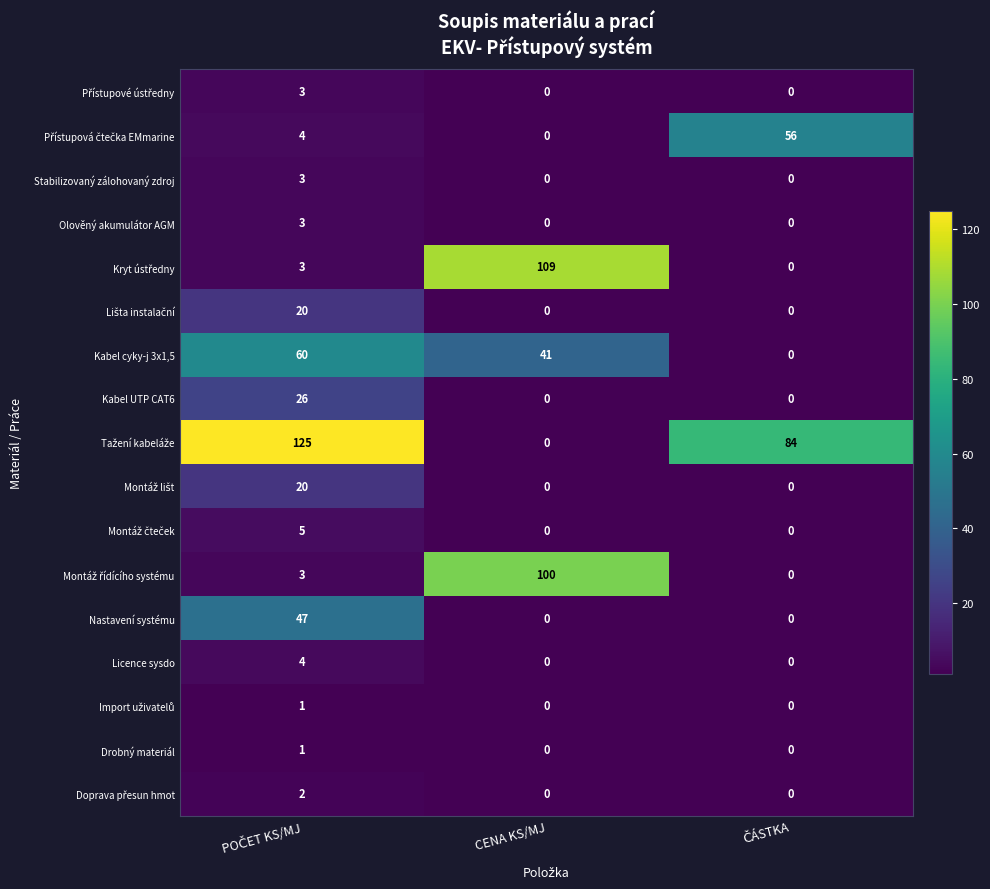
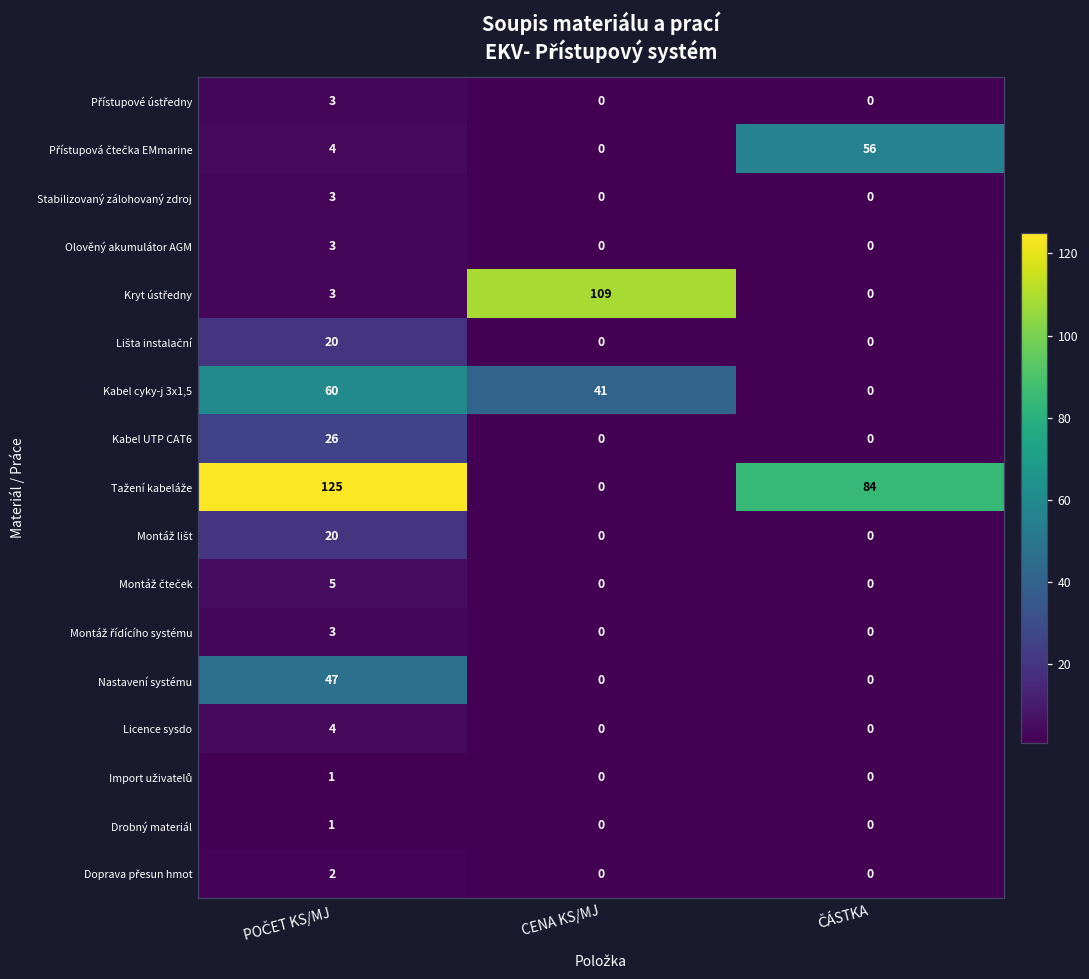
  {
    "Přístupové ústředny": {
      "POČET KS/MJ": 3,
      "CENA KS/MJ": 0,
      "ČÁSTKA": 0
    },
    "Přístupová čtečka EMmarine": {
      "POČET KS/MJ": 4,
      "CENA KS/MJ": 0,
      "ČÁSTKA": 56
    },
    "Stabilizovaný zálohovaný zdroj": {
      "POČET KS/MJ": 3,
      "CENA KS/MJ": 0,
      "ČÁSTKA": 0
    },
    "Olověný akumulátor AGM": {
      "POČET KS/MJ": 3,
      "CENA KS/MJ": 0,
      "ČÁSTKA": 0
    },
    "Kryt ústředny": {
      "POČET KS/MJ": 3,
      "CENA KS/MJ": 109,
      "ČÁSTKA": 0
    },
    "Lišta instalační": {
      "POČET KS/MJ": 20,
      "CENA KS/MJ": 0,
      "ČÁSTKA": 0
    },
    "Kabel cyky-j 3x1,5": {
      "POČET KS/MJ": 60,
      "CENA KS/MJ": 41,
      "ČÁSTKA": 0
    },
    "Kabel UTP CAT6": {
      "POČET KS/MJ": 26,
      "CENA KS/MJ": 0,
      "ČÁSTKA": 0
    },
    "Tažení kabeláže": {
      "POČET KS/MJ": 125,
      "CENA KS/MJ": 0,
      "ČÁSTKA": 84
    },
    "Montáž lišt": {
      "POČET KS/MJ": 20,
      "CENA KS/MJ": 0,
      "ČÁSTKA": 0
    },
    "Montáž čteček": {
      "POČET KS/MJ": 5,
      "CENA KS/MJ": 0,
      "ČÁSTKA": 0
    },
    "Montáž řídícího systému": {
      "POČET KS/MJ": 3,
-     "CENA KS/MJ": 100,
+     "CENA KS/MJ": 0,
      "ČÁSTKA": 0
    },
    "Nastavení systému": {
      "POČET KS/MJ": 47,
      "CENA KS/MJ": 0,
      "ČÁSTKA": 0
    },
    "Licence sysdo": {
      "POČET KS/MJ": 4,
      "CENA KS/MJ": 0,
      "ČÁSTKA": 0
    },
    "Import uživatelů": {
      "POČET KS/MJ": 1,
      "CENA KS/MJ": 0,
      "ČÁSTKA": 0
    },
    "Drobný materiál": {
      "POČET KS/MJ": 1,
      "CENA KS/MJ": 0,
      "ČÁSTKA": 0
    },
    "Doprava přesun hmot": {
      "POČET KS/MJ": 2,
      "CENA KS/MJ": 0,
      "ČÁSTKA": 0
    }
  }
